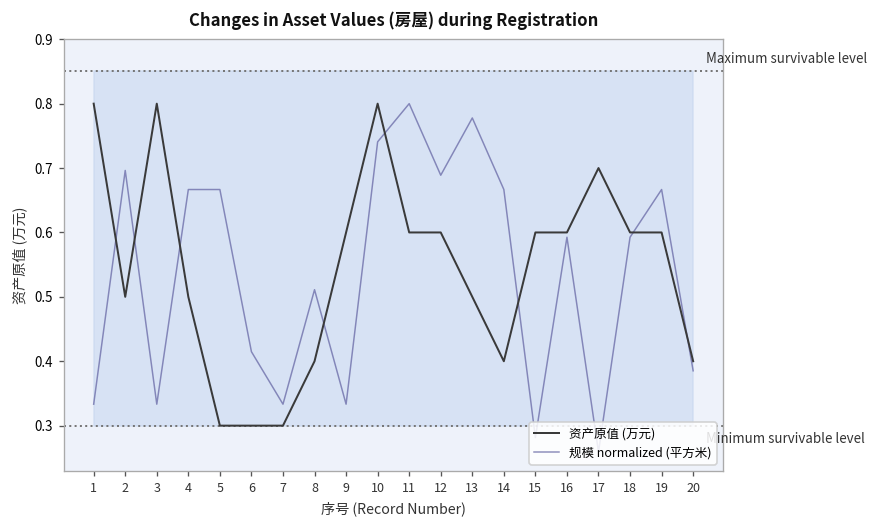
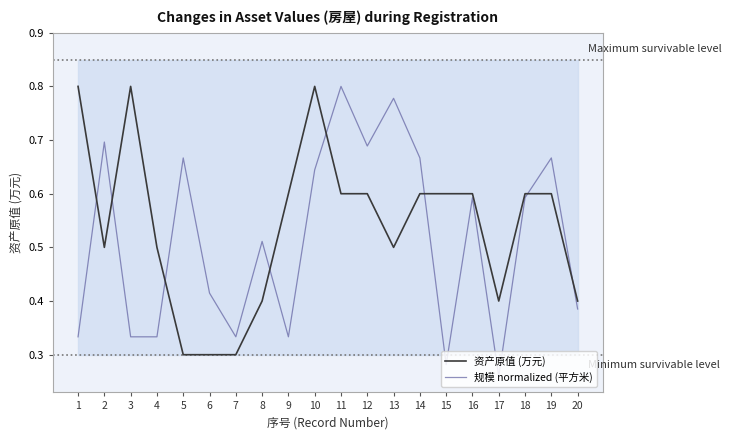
  {
    "资产原值 (万元)": {
      "1": 0.8,
      "2": 0.5,
      "3": 0.8,
      "4": 0.5,
      "5": 0.3,
      "6": 0.3,
      "7": 0.3,
      "8": 0.4,
      "9": 0.6,
      "10": 0.8,
      "11": 0.6,
      "12": 0.6,
      "13": 0.5,
-     "14": 0.4,
+     "14": 0.6,
      "15": 0.6,
      "16": 0.6,
-     "17": 0.7,
+     "17": 0.4,
      "18": 0.6,
      "19": 0.6,
      "20": 0.4
    },
    "规模 normalized (平方米)": {
      "1": 0.33,
      "2": 0.70,
      "3": 0.33,
-     "4": 0.67,
+     "4": 0.33,
      "5": 0.67,
      "6": 0.41,
      "7": 0.33,
      "8": 0.51,
      "9": 0.33,
-     "10": 0.74,
+     "10": 0.64,
      "11": 0.80,
      "12": 0.69,
      "13": 0.78,
      "14": 0.67,
      "16": 0.59,
      "18": 0.59,
      "19": 0.67,
      "20": 0.39
    }
  }
